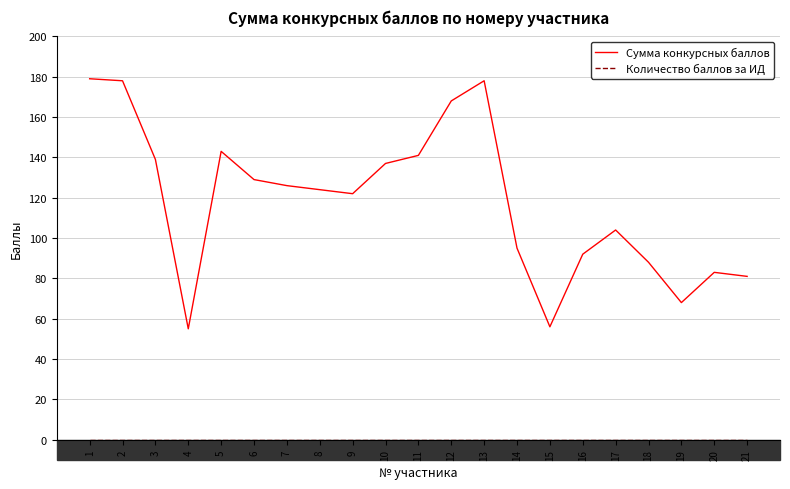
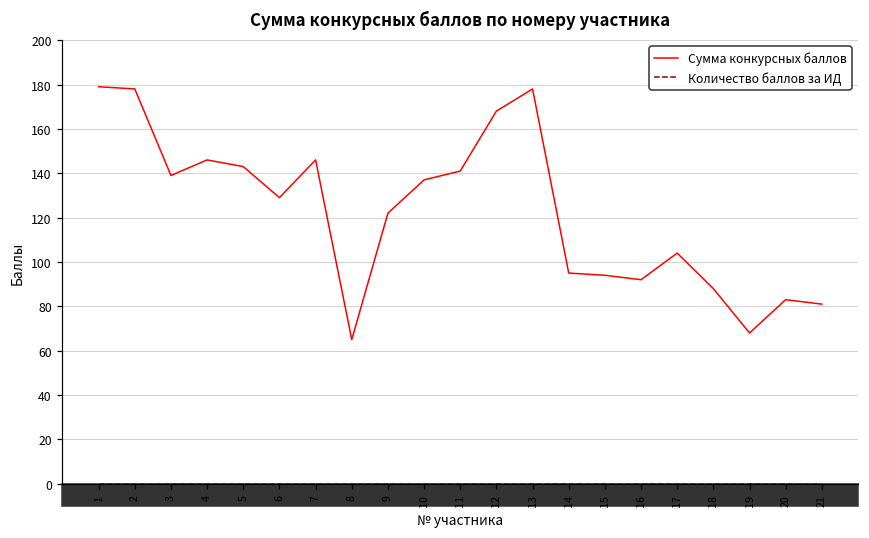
  {
    "Сумма конкурсных баллов": {
      "1": 179,
      "2": 178,
      "3": 139,
-     "4": 55,
+     "4": 146,
      "5": 143,
      "6": 129,
-     "7": 126,
-     "8": 124,
+     "7": 146,
+     "8": 65,
      "9": 122,
      "10": 137,
      "11": 141,
      "12": 168,
      "13": 178,
      "14": 95,
-     "15": 56,
+     "15": 94,
      "16": 92,
      "17": 104,
      "18": 88,
      "19": 68,
      "20": 83,
      "21": 81
    },
    "Количество баллов за ИД": {
      "1": 0,
      "2": 0,
      "3": 0,
      "4": 0,
      "5": 0,
      "6": 0,
      "7": 0,
      "8": 0,
      "9": 0,
      "10": 0,
      "11": 0,
      "12": 0,
      "13": 0,
      "14": 0,
      "15": 0,
      "16": 0,
      "17": 0,
      "18": 0,
      "19": 0,
      "20": 0,
      "21": 0
    }
  }
